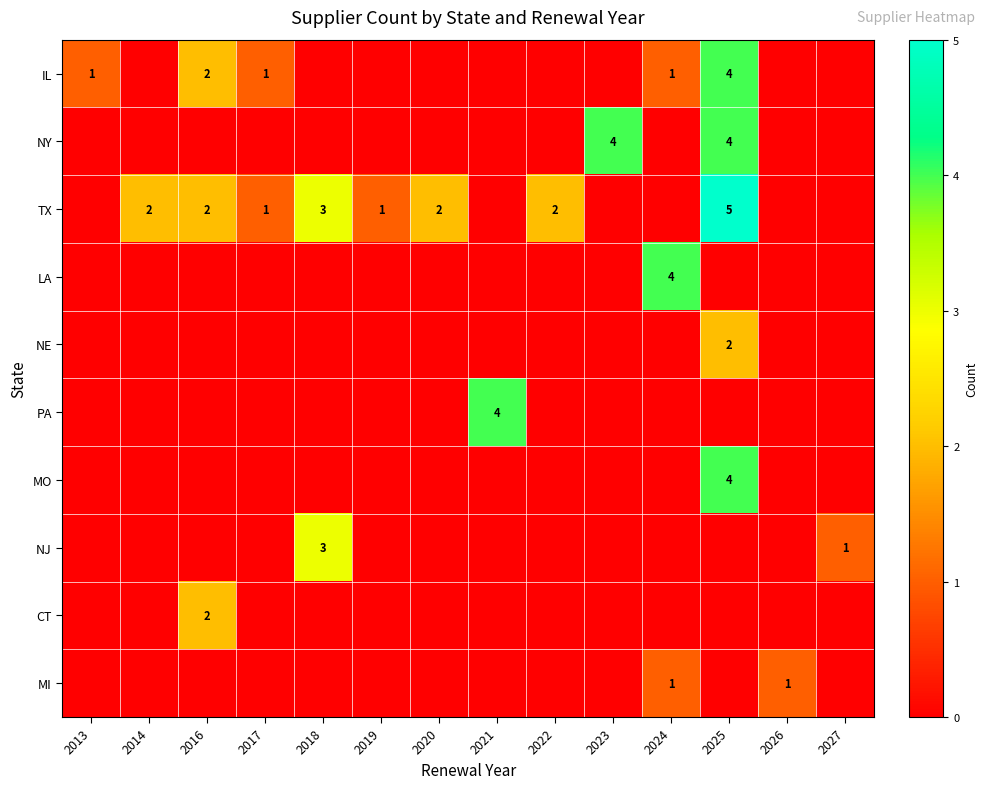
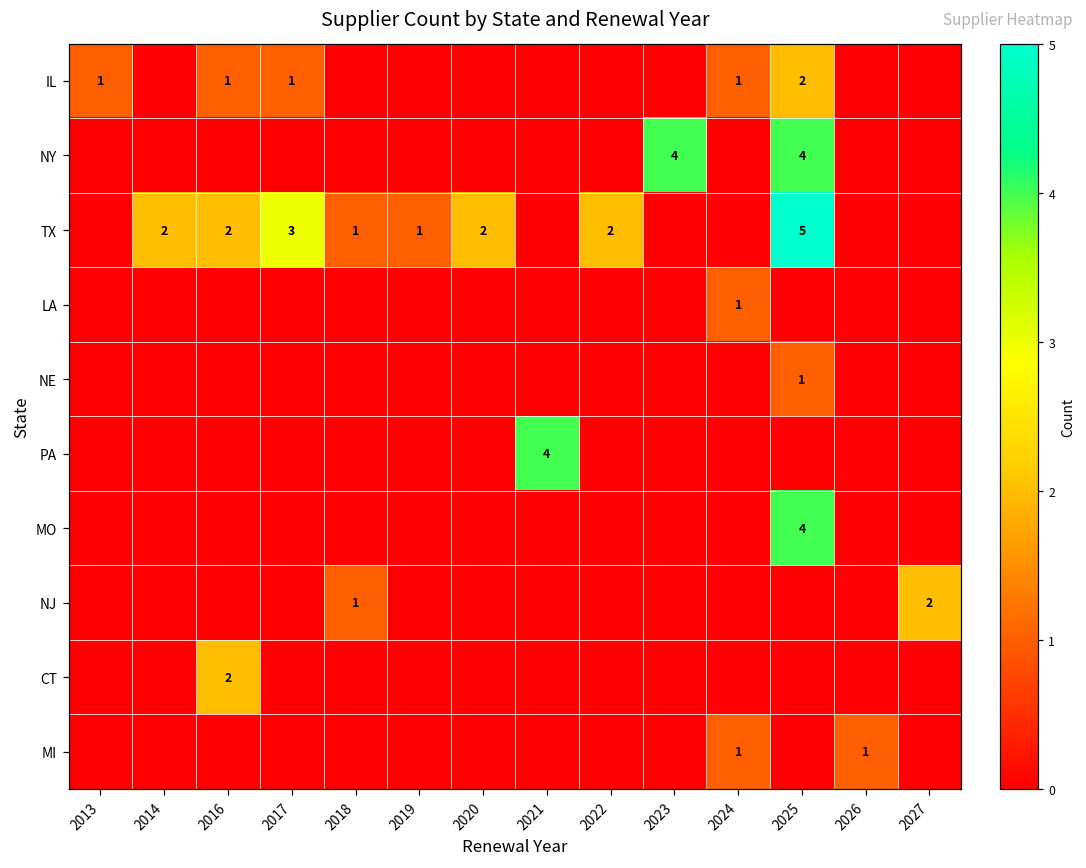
  {
    "IL": {
      "2013": 1,
-     "2016": 2,
+     "2016": 1,
      "2017": 1,
      "2024": 1,
-     "2025": 4
+     "2025": 2
    },
    "NY": {
      "2023": 4,
      "2025": 4
    },
    "TX": {
      "2014": 2,
      "2016": 2,
-     "2017": 1,
-     "2018": 3,
+     "2017": 3,
+     "2018": 1,
      "2019": 1,
      "2020": 2,
      "2022": 2,
      "2025": 5
    },
    "LA": {
-     "2024": 4
+     "2024": 1
    },
    "NE": {
-     "2025": 2
+     "2025": 1
    },
    "PA": {
      "2021": 4
    },
    "MO": {
      "2025": 4
    },
    "NJ": {
-     "2018": 3,
-     "2027": 1
+     "2018": 1,
+     "2027": 2
    },
    "CT": {
      "2016": 2
    },
    "MI": {
      "2024": 1,
      "2026": 1
    }
  }
